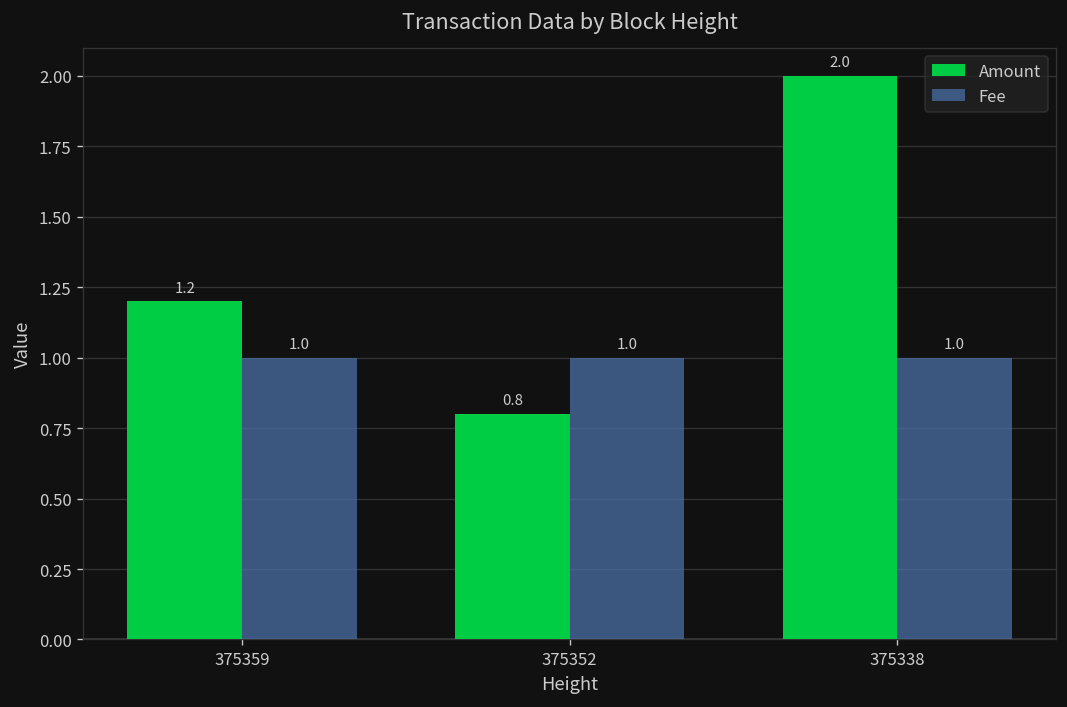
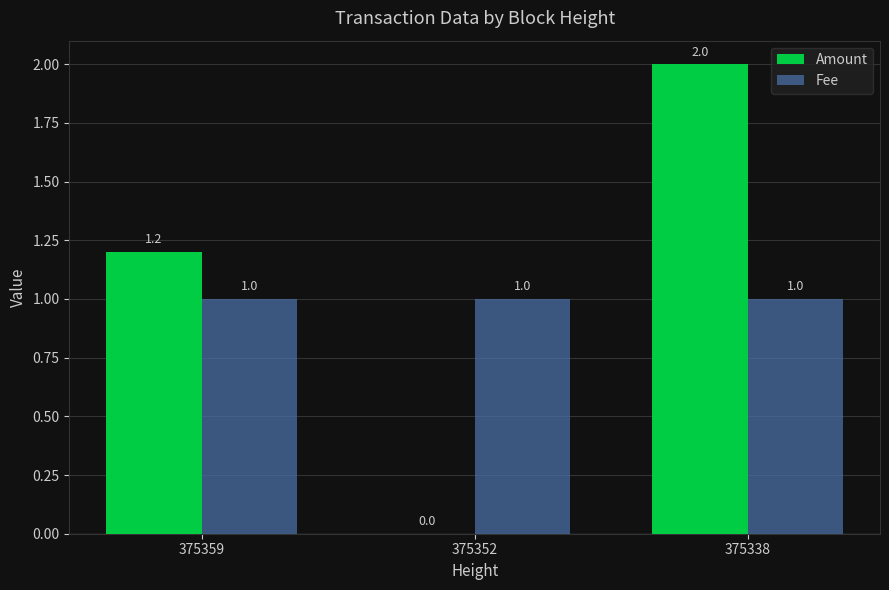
  {
    "Amount": {
      "375359": 1.2,
-     "375352": 0.8,
+     "375352": 0.0,
      "375338": 2.0
    },
    "Fee": {
      "375359": 1.0,
      "375352": 1.0,
      "375338": 1.0
    }
  }
